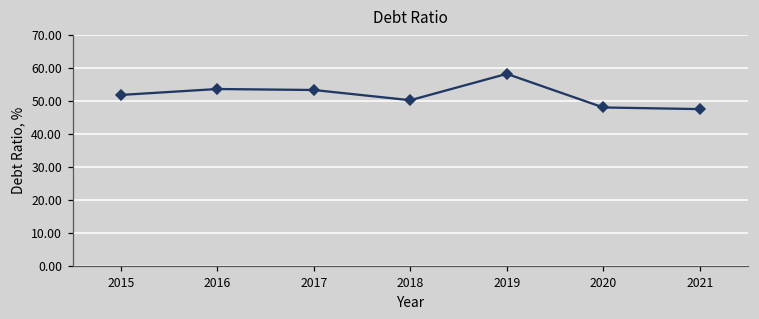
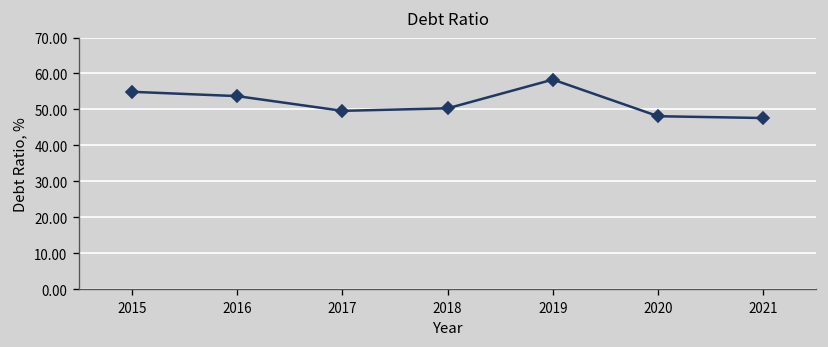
  {
-   "2015": 52,
+   "2015": 55,
    "2016": 54,
-   "2017": 53,
+   "2017": 50,
    "2018": 50,
    "2019": 58,
    "2020": 48,
    "2021": 48
  }
